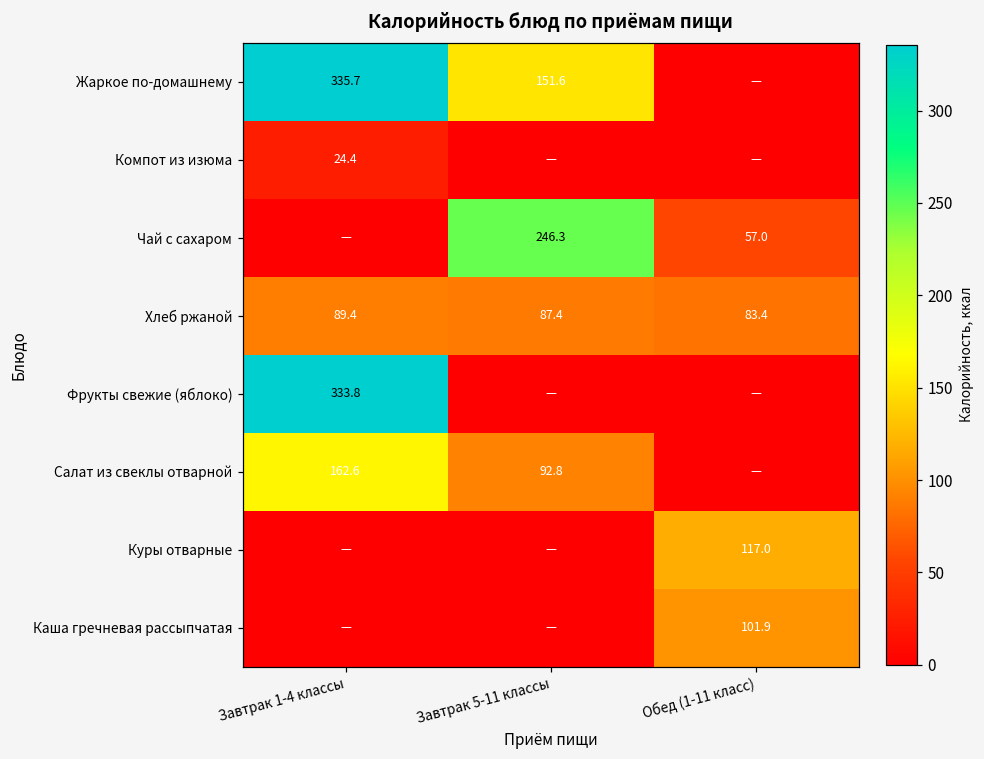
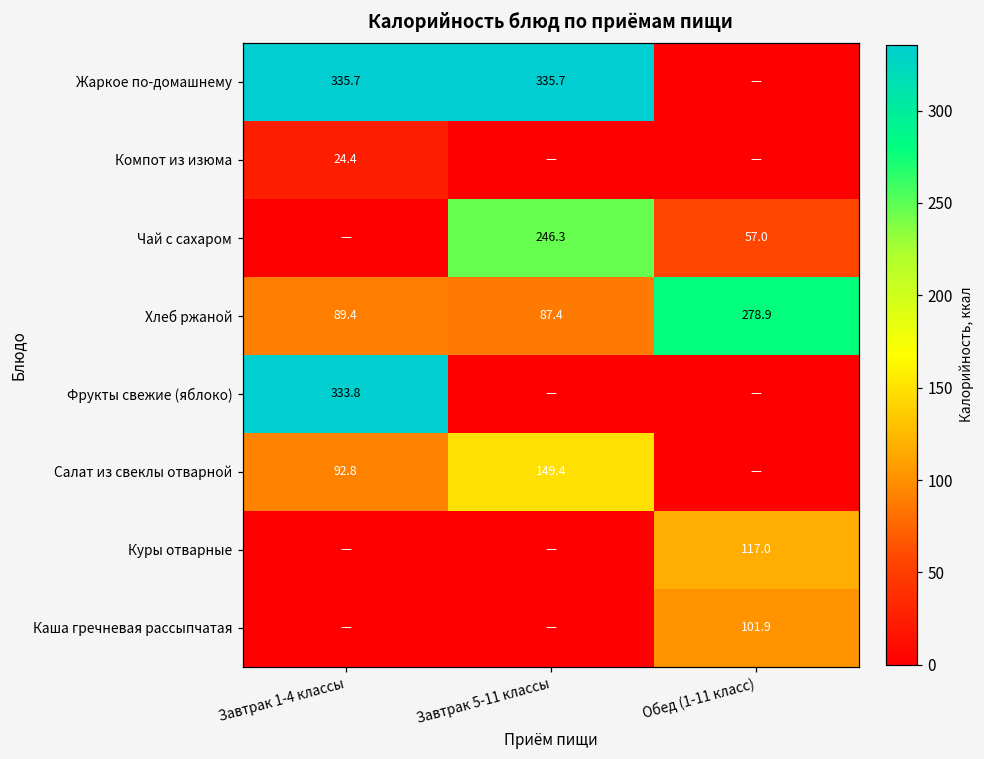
  {
    "Жаркое по-домашнему": {
      "Завтрак 1-4 классы": 335.7,
-     "Завтрак 5-11 классы": 151.6
+     "Завтрак 5-11 классы": 335.7
    },
    "Компот из изюма": {
      "Завтрак 1-4 классы": 24.4
    },
    "Чай с сахаром": {
      "Завтрак 5-11 классы": 246.3,
      "Обед (1-11 класс)": 57.0
    },
    "Хлеб ржаной": {
      "Завтрак 1-4 классы": 89.4,
      "Завтрак 5-11 классы": 87.4,
-     "Обед (1-11 класс)": 83.4
+     "Обед (1-11 класс)": 278.9
    },
    "Фрукты свежие (яблоко)": {
      "Завтрак 1-4 классы": 333.8
    },
    "Салат из свеклы отварной": {
-     "Завтрак 1-4 классы": 162.6,
-     "Завтрак 5-11 классы": 92.8
+     "Завтрак 1-4 классы": 92.8,
+     "Завтрак 5-11 классы": 149.4
    },
    "Куры отварные": {
      "Обед (1-11 класс)": 117.0
    },
    "Каша гречневая рассыпчатая": {
      "Обед (1-11 класс)": 101.9
    }
  }
